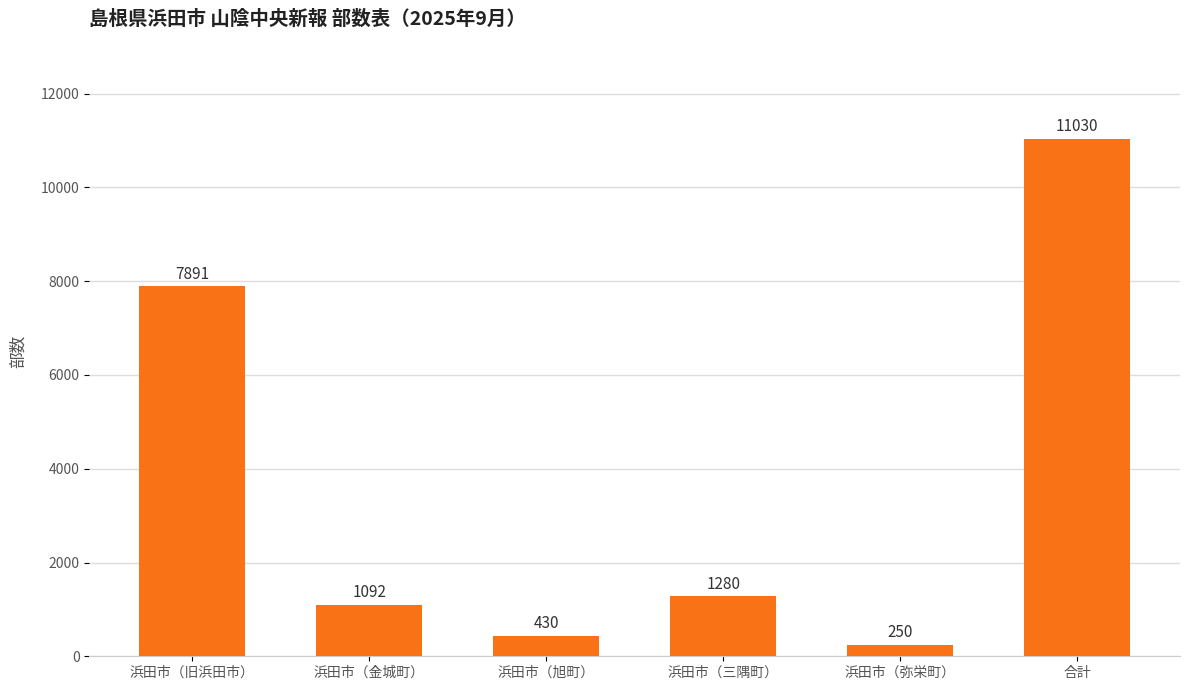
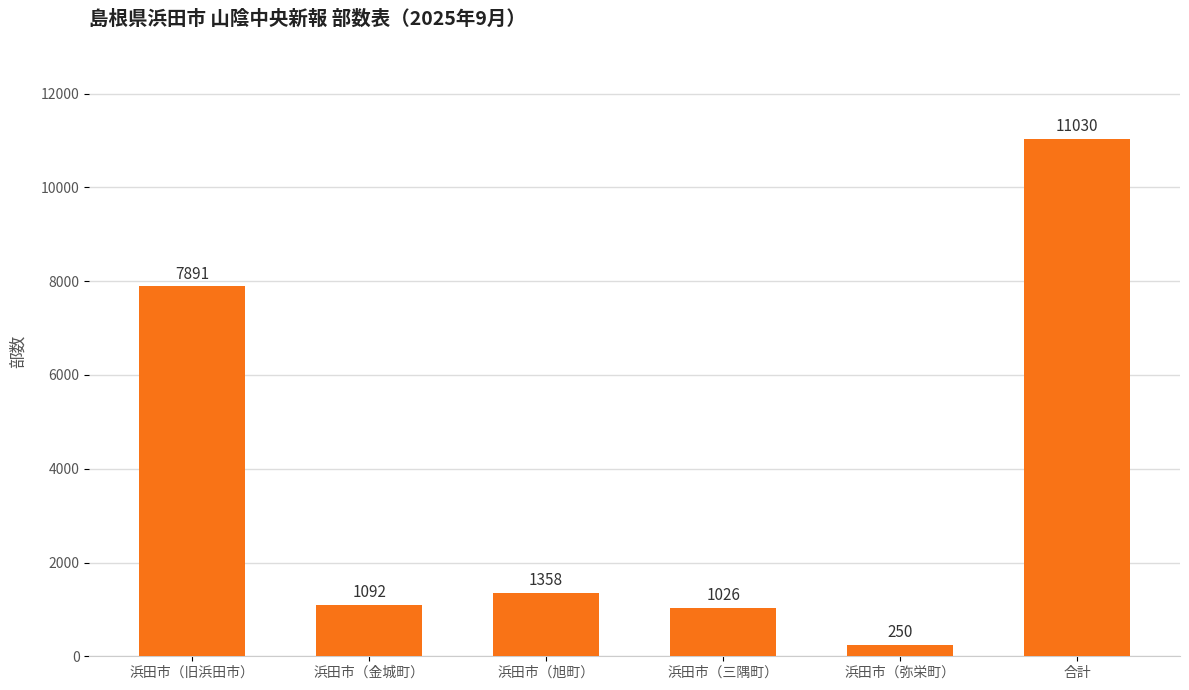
  {
    "浜田市（旧浜田市）": 7891,
    "浜田市（金城町）": 1092,
-   "浜田市（旭町）": 430,
-   "浜田市（三隅町）": 1280,
+   "浜田市（旭町）": 1358,
+   "浜田市（三隅町）": 1026,
    "浜田市（弥栄町）": 250,
    "合計": 11030
  }
